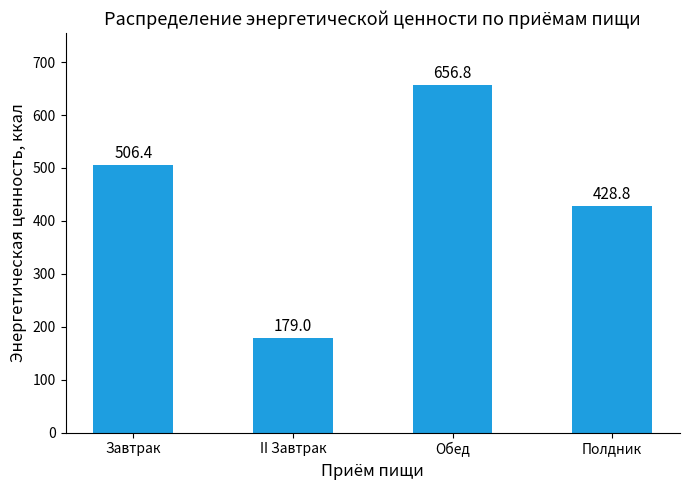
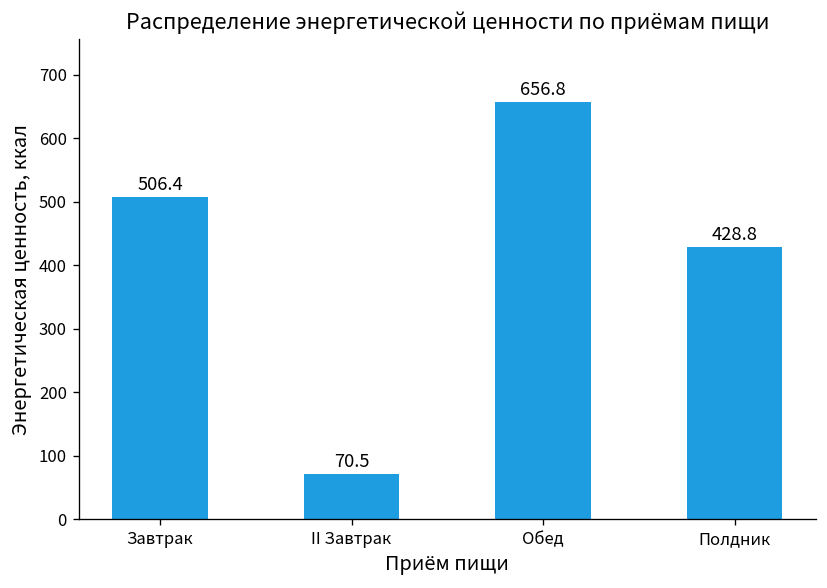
  {
    "Завтрак": 506.4,
-   "II Завтрак": 179.0,
+   "II Завтрак": 70.5,
    "Обед": 656.8,
    "Полдник": 428.8
  }
